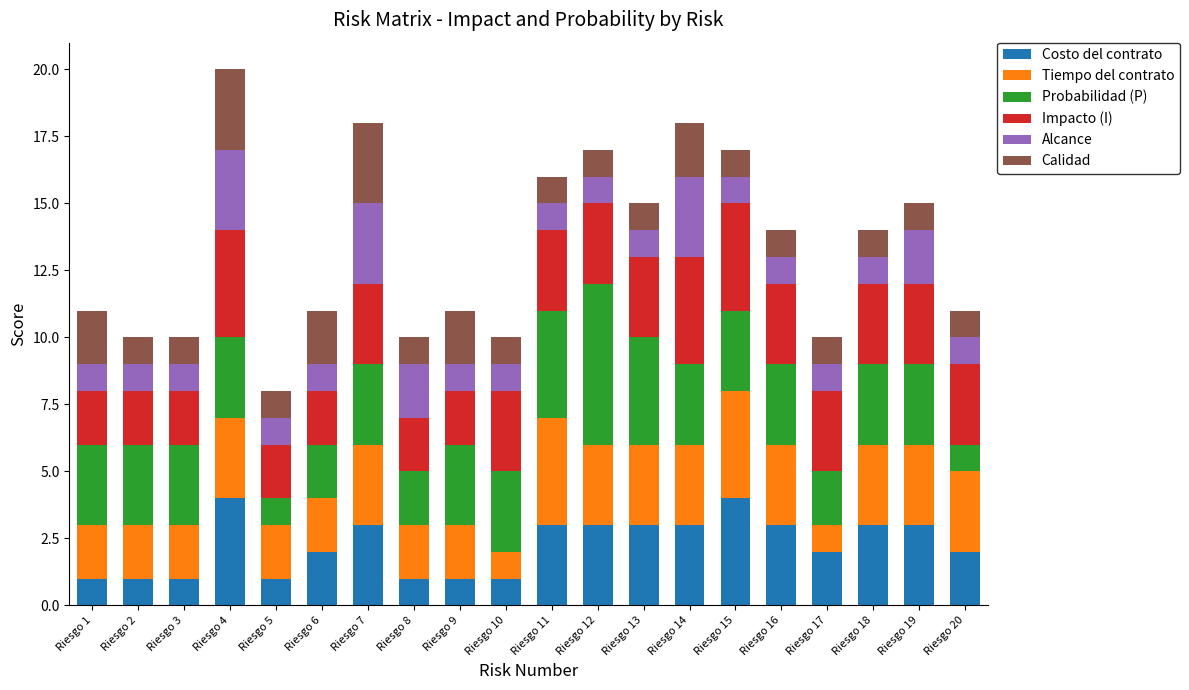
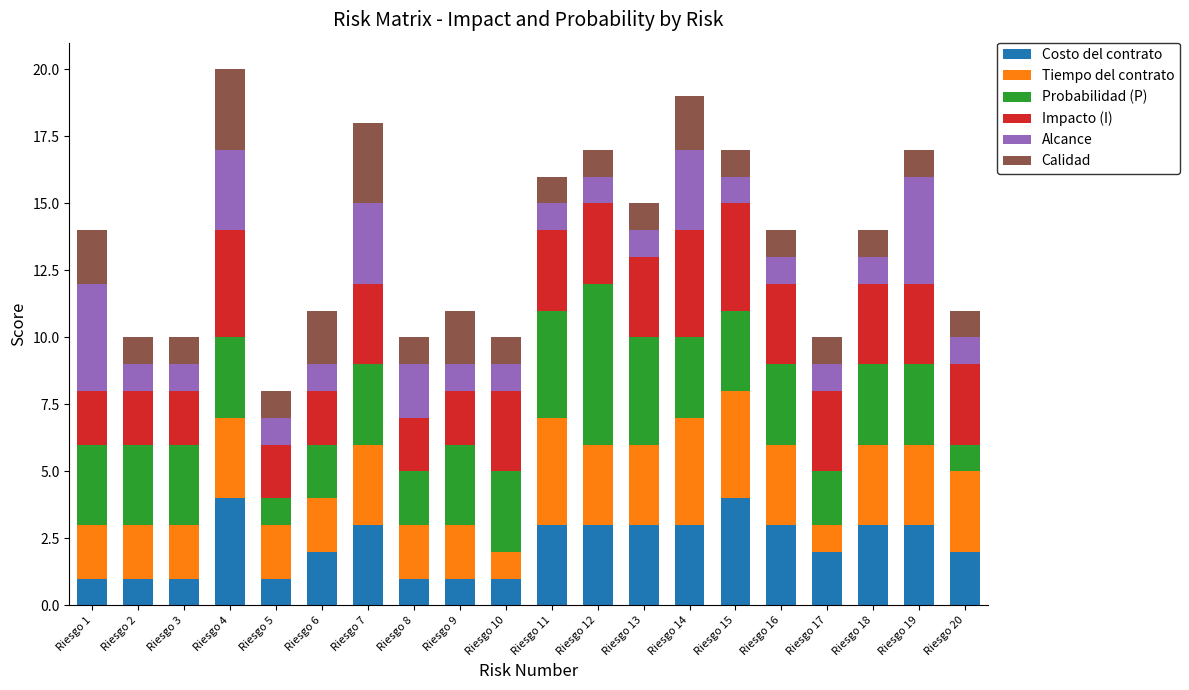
  {
    "Costo del contrato": {
      "Riesgo 1": 1,
      "Riesgo 2": 1,
      "Riesgo 3": 1,
      "Riesgo 4": 4,
      "Riesgo 5": 1,
      "Riesgo 6": 2,
      "Riesgo 7": 3,
      "Riesgo 8": 1,
      "Riesgo 9": 1,
      "Riesgo 10": 1,
      "Riesgo 11": 3,
      "Riesgo 12": 3,
      "Riesgo 13": 3,
      "Riesgo 14": 3,
      "Riesgo 15": 4,
      "Riesgo 16": 3,
      "Riesgo 17": 2,
      "Riesgo 18": 3,
      "Riesgo 19": 3,
      "Riesgo 20": 2
    },
    "Tiempo del contrato": {
      "Riesgo 1": 2,
      "Riesgo 2": 2,
      "Riesgo 3": 2,
      "Riesgo 4": 3,
      "Riesgo 5": 2,
      "Riesgo 6": 2,
      "Riesgo 7": 3,
      "Riesgo 8": 2,
      "Riesgo 9": 2,
      "Riesgo 10": 1,
      "Riesgo 11": 4,
      "Riesgo 12": 3,
      "Riesgo 13": 3,
-     "Riesgo 14": 3,
+     "Riesgo 14": 4,
      "Riesgo 15": 4,
      "Riesgo 16": 3,
      "Riesgo 17": 1,
      "Riesgo 18": 3,
      "Riesgo 19": 3,
      "Riesgo 20": 3
    },
    "Probabilidad (P)": {
      "Riesgo 1": 3,
      "Riesgo 2": 3,
      "Riesgo 3": 3,
      "Riesgo 4": 3,
      "Riesgo 5": 1,
      "Riesgo 6": 2,
      "Riesgo 7": 3,
      "Riesgo 8": 2,
      "Riesgo 9": 3,
      "Riesgo 10": 3,
      "Riesgo 11": 4,
      "Riesgo 12": 6,
      "Riesgo 13": 4,
      "Riesgo 14": 3,
      "Riesgo 15": 3,
      "Riesgo 16": 3,
      "Riesgo 17": 2,
      "Riesgo 18": 3,
      "Riesgo 19": 3,
      "Riesgo 20": 1
    },
    "Impacto (I)": {
      "Riesgo 1": 2,
      "Riesgo 2": 2,
      "Riesgo 3": 2,
      "Riesgo 4": 4,
      "Riesgo 5": 2,
      "Riesgo 6": 2,
      "Riesgo 7": 3,
      "Riesgo 8": 2,
      "Riesgo 9": 2,
      "Riesgo 10": 3,
      "Riesgo 11": 3,
      "Riesgo 12": 3,
      "Riesgo 13": 3,
      "Riesgo 14": 4,
      "Riesgo 15": 4,
      "Riesgo 16": 3,
      "Riesgo 17": 3,
      "Riesgo 18": 3,
      "Riesgo 19": 3,
      "Riesgo 20": 3
    },
    "Alcance": {
-     "Riesgo 1": 1,
+     "Riesgo 1": 4,
      "Riesgo 2": 1,
      "Riesgo 3": 1,
      "Riesgo 4": 3,
      "Riesgo 5": 1,
      "Riesgo 6": 1,
      "Riesgo 7": 3,
      "Riesgo 8": 2,
      "Riesgo 9": 1,
      "Riesgo 10": 1,
      "Riesgo 11": 1,
      "Riesgo 12": 1,
      "Riesgo 13": 1,
      "Riesgo 14": 3,
      "Riesgo 15": 1,
      "Riesgo 16": 1,
      "Riesgo 17": 1,
      "Riesgo 18": 1,
-     "Riesgo 19": 2,
+     "Riesgo 19": 4,
      "Riesgo 20": 1
    },
    "Calidad": {
      "Riesgo 1": 2,
      "Riesgo 2": 1,
      "Riesgo 3": 1,
      "Riesgo 4": 3,
      "Riesgo 5": 1,
      "Riesgo 6": 2,
      "Riesgo 7": 3,
      "Riesgo 8": 1,
      "Riesgo 9": 2,
      "Riesgo 10": 1,
      "Riesgo 11": 1,
      "Riesgo 12": 1,
      "Riesgo 13": 1,
      "Riesgo 14": 2,
      "Riesgo 15": 1,
      "Riesgo 16": 1,
      "Riesgo 17": 1,
      "Riesgo 18": 1,
      "Riesgo 19": 1,
      "Riesgo 20": 1
    }
  }
